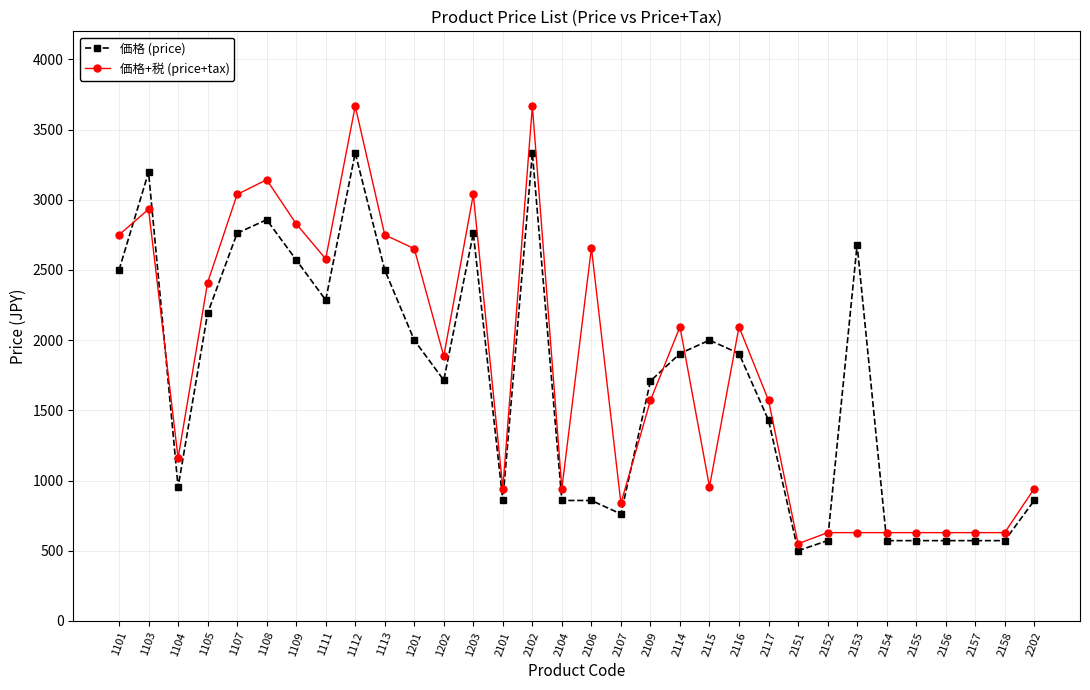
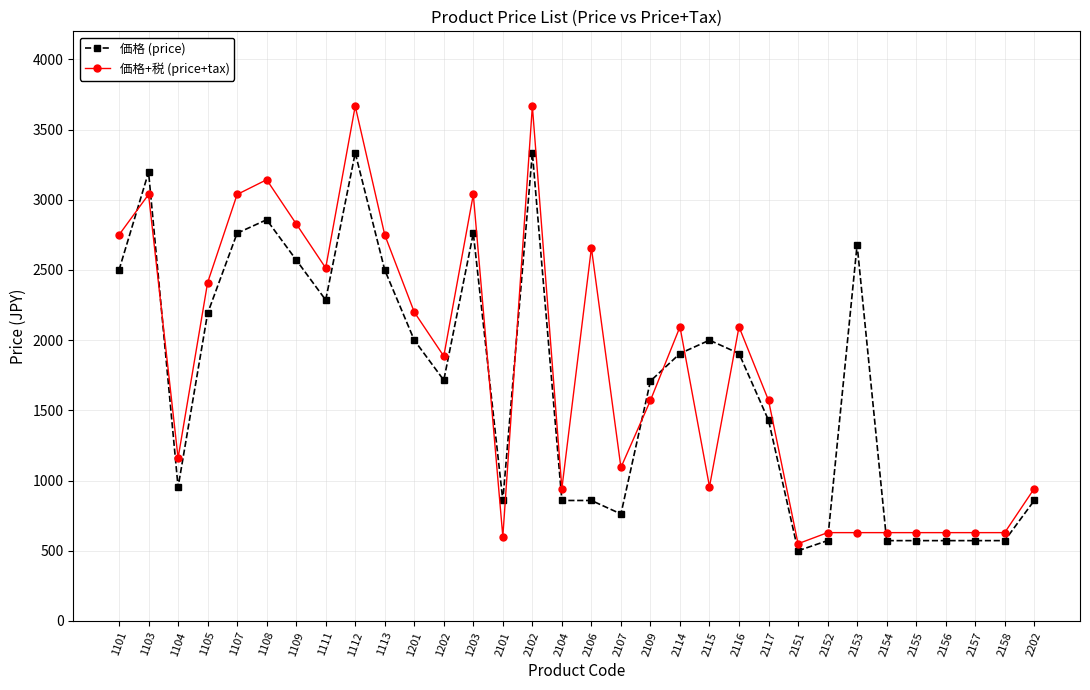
  {
    "価格 (price)": {
      "1101": 2500,
      "1103": 3200,
      "1104": 950,
      "1105": 2190,
      "1107": 2760,
      "1108": 2860,
      "1109": 2570,
      "1111": 2290,
      "1112": 3330,
      "1113": 2500,
      "1201": 2000,
      "1202": 1720,
      "1203": 2760,
      "2101": 860,
      "2102": 3330,
      "2104": 860,
      "2106": 860,
      "2107": 760,
      "2109": 1710,
      "2114": 1910,
      "2115": 2000,
      "2116": 1910,
      "2117": 1430,
      "2151": 500,
      "2152": 570,
      "2153": 2680,
      "2154": 570,
      "2155": 570,
      "2156": 570,
      "2157": 570,
      "2158": 570,
      "2202": 860
    },
    "価格+税 (price+tax)": {
      "1101": 2750,
-     "1103": 2930,
+     "1103": 3040,
      "1104": 1160,
      "1105": 2410,
      "1107": 3040,
      "1108": 3140,
      "1109": 2830,
-     "1111": 2580,
+     "1111": 2510,
      "1112": 3670,
      "1113": 2750,
-     "1201": 2650,
+     "1201": 2200,
      "1202": 1890,
      "1203": 3040,
-     "2101": 940,
+     "2101": 600,
      "2102": 3670,
      "2104": 940,
      "2106": 2660,
-     "2107": 840,
+     "2107": 1090,
      "2109": 1570,
      "2114": 2100,
      "2115": 960,
      "2116": 2100,
      "2117": 1570,
      "2151": 550,
      "2152": 630,
      "2153": 630,
      "2154": 630,
      "2155": 630,
      "2156": 630,
      "2157": 630,
      "2158": 630,
      "2202": 940
    }
  }
